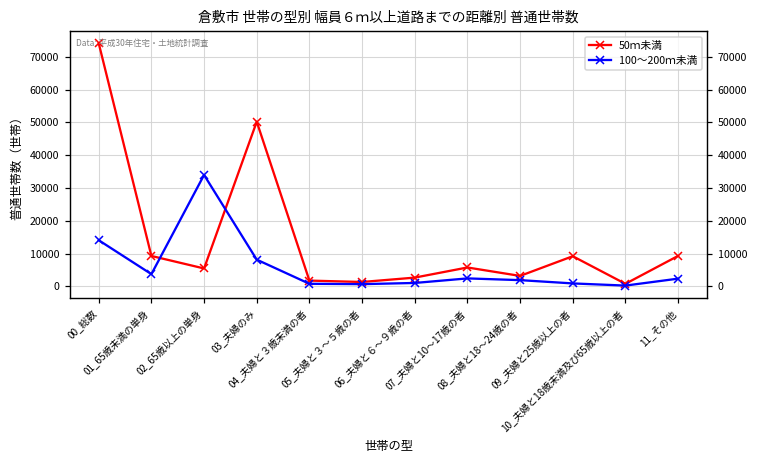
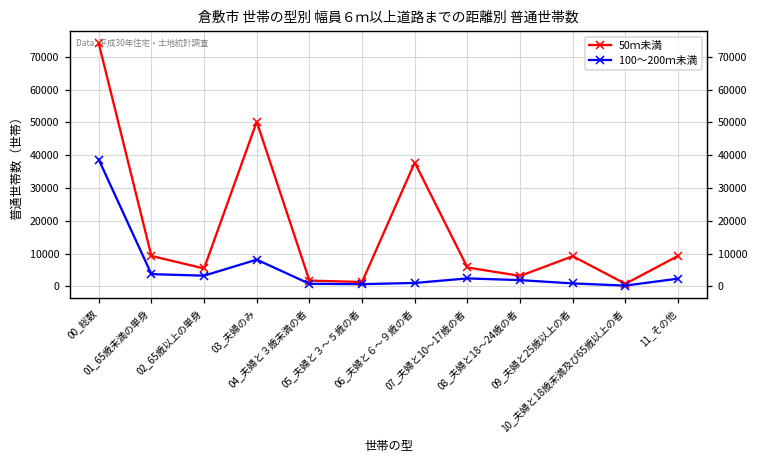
  {
    "50ｍ未満": {
      "00_総数": 74000,
      "01_65歳未満の単身": 9000,
      "02_65歳以上の単身": 5000,
      "03_夫婦のみ": 50000,
      "04_夫婦と３歳未満の者": 2000,
-     "06_夫婦と６～９歳の者": 3000,
+     "06_夫婦と６～９歳の者": 38000,
      "07_夫婦と10～17歳の者": 6000,
      "08_夫婦と18～24歳の者": 3000,
      "09_夫婦と25歳以上の者": 9000,
      "11_その他": 9000
    },
    "100～200ｍ未満": {
-     "00_総数": 14000,
+     "00_総数": 39000,
      "01_65歳未満の単身": 4000,
-     "02_65歳以上の単身": 34000,
+     "02_65歳以上の単身": 3000,
      "03_夫婦のみ": 8000,
      "04_夫婦と３歳未満の者": 1000,
      "06_夫婦と６～９歳の者": 1000,
      "07_夫婦と10～17歳の者": 2000,
      "08_夫婦と18～24歳の者": 2000,
      "09_夫婦と25歳以上の者": 1000,
      "11_その他": 2000
    }
  }
